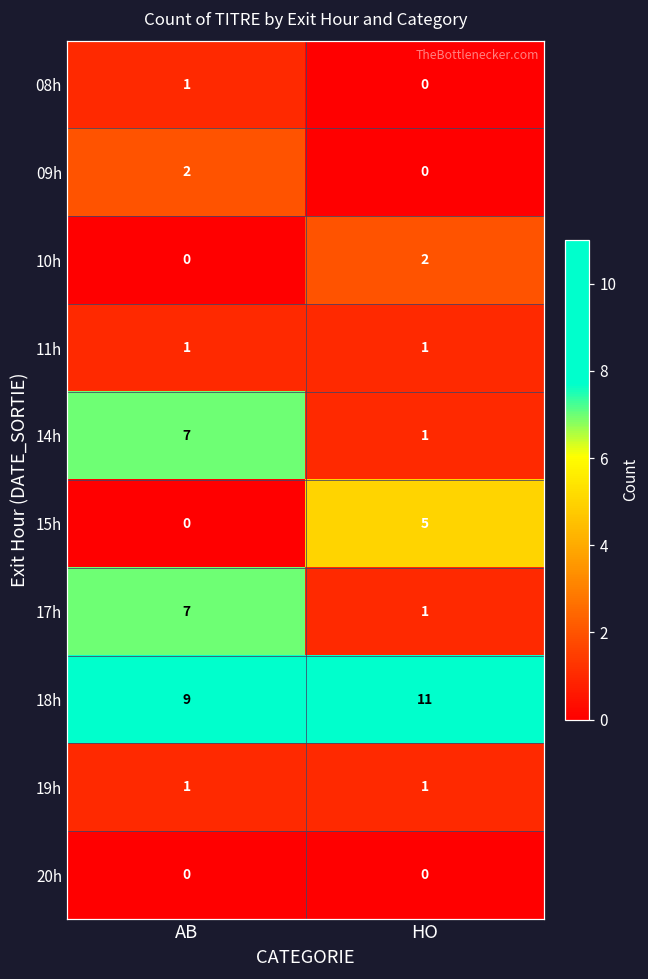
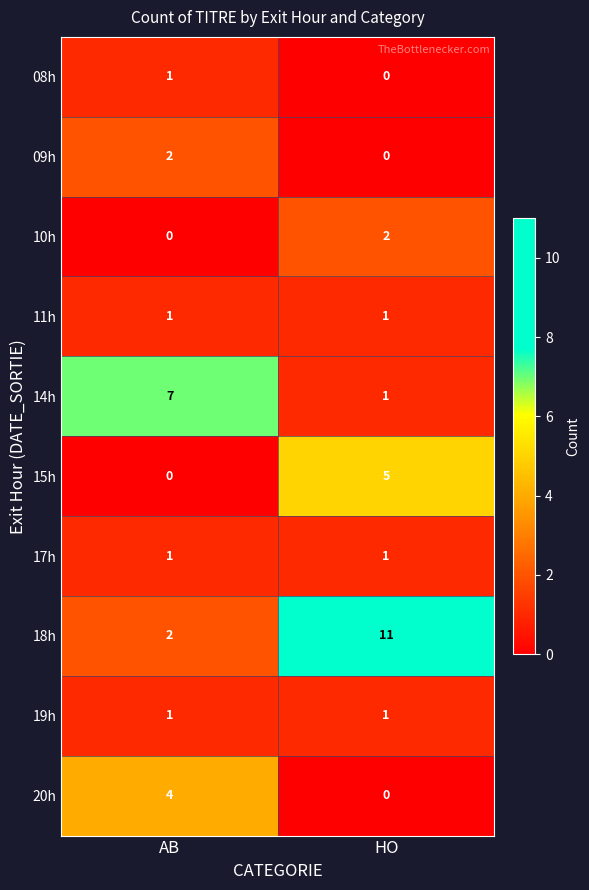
  {
    "08h": {
      "AB": 1
    },
    "09h": {
      "AB": 2,
      "HO": 0
    },
    "10h": {
      "AB": 0,
      "HO": 2
    },
    "11h": {
      "AB": 1,
      "HO": 1
    },
    "14h": {
      "AB": 7,
      "HO": 1
    },
    "15h": {
      "AB": 0,
      "HO": 5
    },
    "17h": {
-     "AB": 7,
+     "AB": 1,
      "HO": 1
    },
    "18h": {
-     "AB": 9,
+     "AB": 2,
      "HO": 11
    },
    "19h": {
      "AB": 1,
      "HO": 1
    },
    "20h": {
-     "AB": 0,
+     "AB": 4,
      "HO": 0
    }
  }
